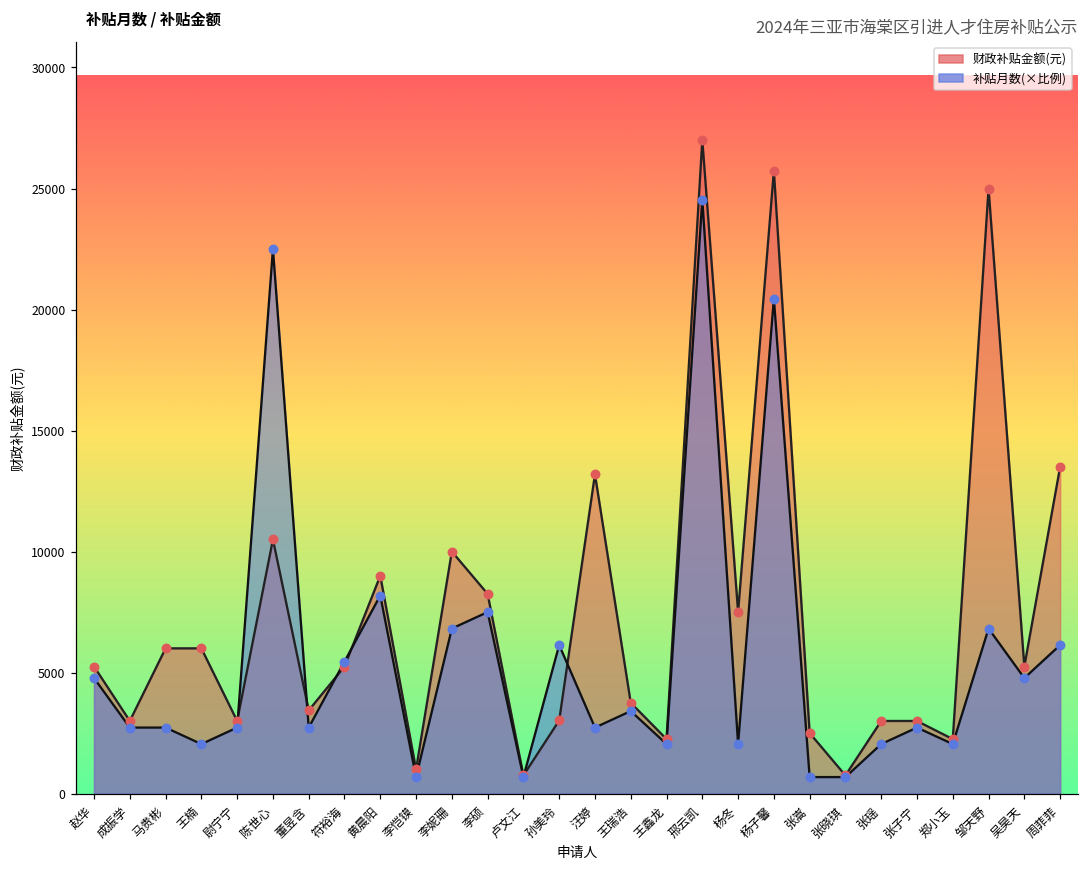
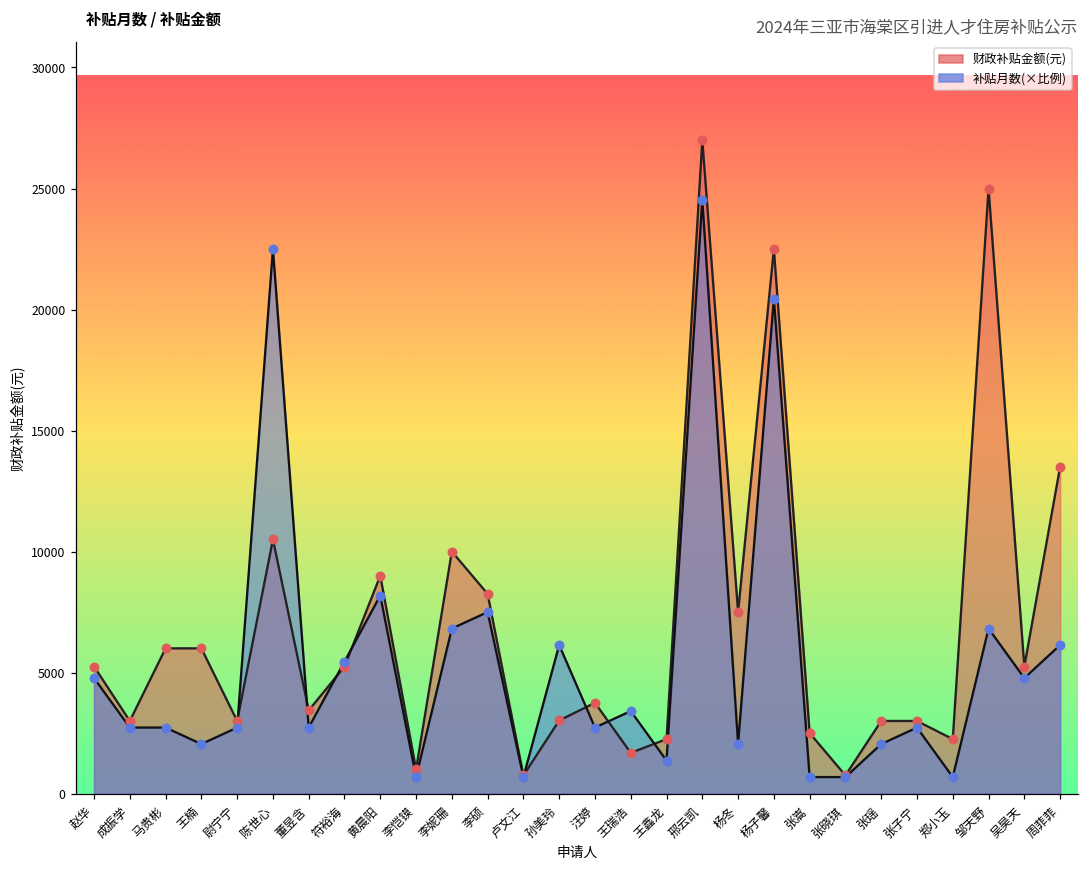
  {
    "财政补贴金额(元)": {
      "赵华": 5300,
      "成振学": 3000,
      "马贵彬": 6000,
      "王楠": 6000,
      "尉宁宁": 3000,
      "陈世心": 10500,
      "董昱含": 3400,
      "符裕海": 5300,
      "黄晨阳": 9000,
      "李恺镆": 1000,
      "李妮珊": 10000,
      "李硕": 8300,
      "孙美玲": 3000,
-     "汪婷": 13200,
-     "王瑞浩": 3800,
+     "汪婷": 3800,
+     "王瑞浩": 1700,
      "王鑫龙": 2300,
      "邢云凯": 27000,
      "杨冬": 7500,
-     "杨子馨": 25700,
+     "杨子馨": 22500,
      "张嵩": 2500,
      "张瑶": 3000,
      "张子宁": 3000,
      "郑小玉": 2300,
      "邹天野": 25000,
      "吴昊天": 5300,
      "周菲菲": 13500
    },
    "补贴月数(×比例)": {
      "赵华": 4800,
      "成振学": 2700,
      "马贵彬": 2700,
      "王楠": 2000,
      "尉宁宁": 2700,
      "陈世心": 22500,
      "董昱含": 2700,
      "符裕海": 5500,
      "黄晨阳": 8200,
      "李恺镆": 700,
      "李妮珊": 6800,
      "李硕": 7500,
      "孙美玲": 6100,
      "汪婷": 2700,
      "王瑞浩": 3400,
-     "王鑫龙": 2000,
+     "王鑫龙": 1400,
      "邢云凯": 24500,
      "杨冬": 2000,
      "杨子馨": 20500,
      "张嵩": 700,
      "张瑶": 2000,
      "张子宁": 2700,
-     "郑小玉": 2000,
+     "郑小玉": 700,
      "邹天野": 6800,
      "吴昊天": 4800,
      "周菲菲": 6100
    }
  }
